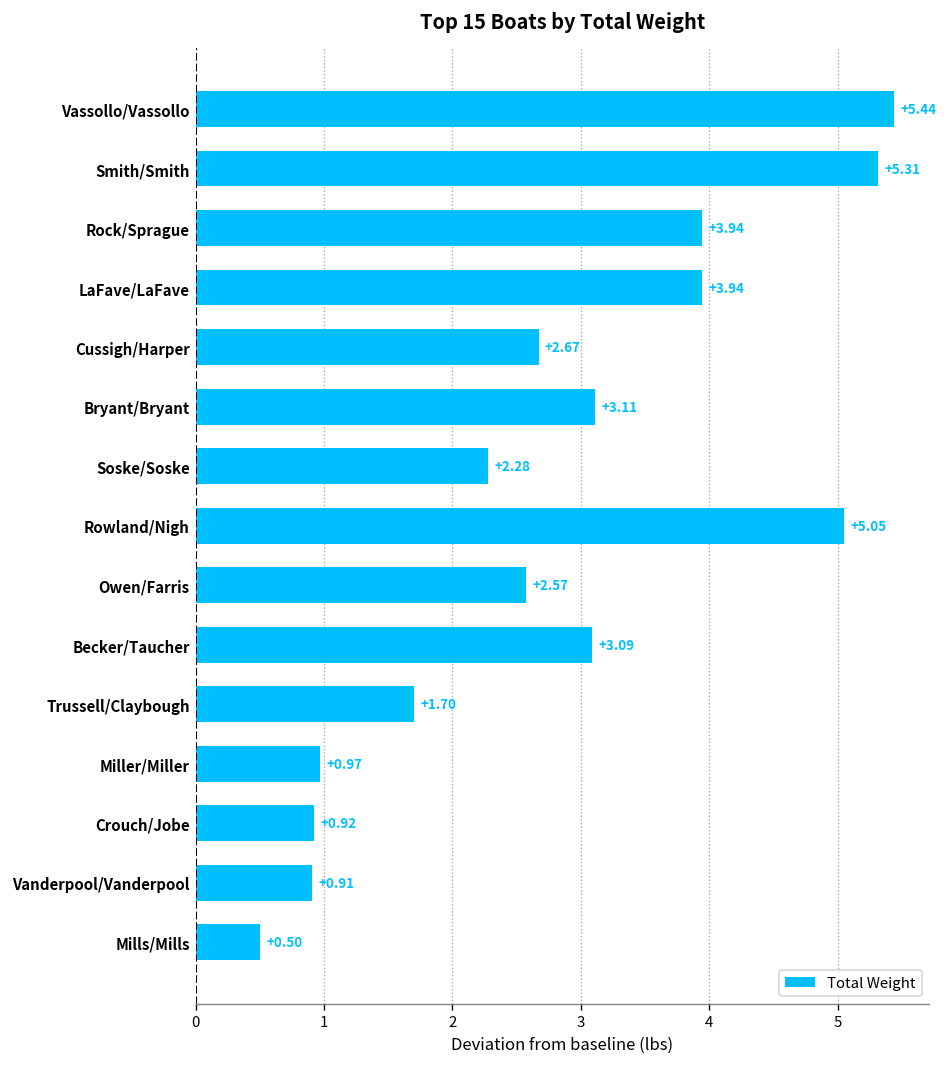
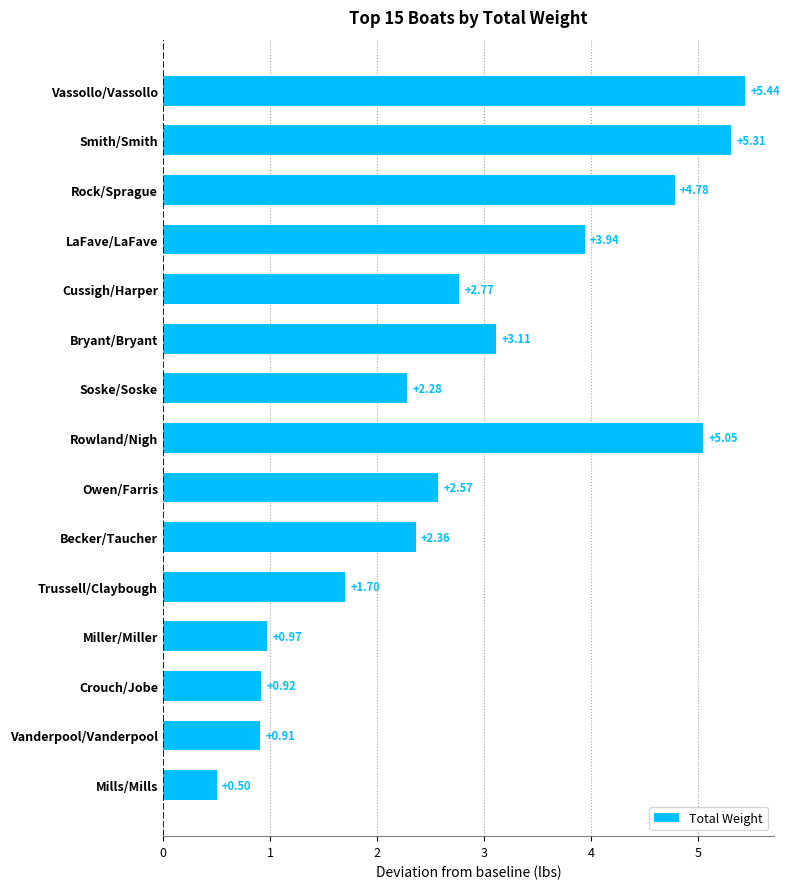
  {
    "Vassollo/Vassollo": "+5.44",
    "Smith/Smith": "+5.31",
-   "Rock/Sprague": "+3.94",
+   "Rock/Sprague": "+4.78",
    "LaFave/LaFave": "+3.94",
-   "Cussigh/Harper": "+2.67",
+   "Cussigh/Harper": "+2.77",
    "Bryant/Bryant": "+3.11",
    "Soske/Soske": "+2.28",
    "Rowland/Nigh": "+5.05",
    "Owen/Farris": "+2.57",
-   "Becker/Taucher": "+3.09",
+   "Becker/Taucher": "+2.36",
    "Trussell/Claybough": "+1.70",
    "Miller/Miller": "+0.97",
    "Crouch/Jobe": "+0.92",
    "Vanderpool/Vanderpool": "+0.91",
    "Mills/Mills": "+0.50"
  }
